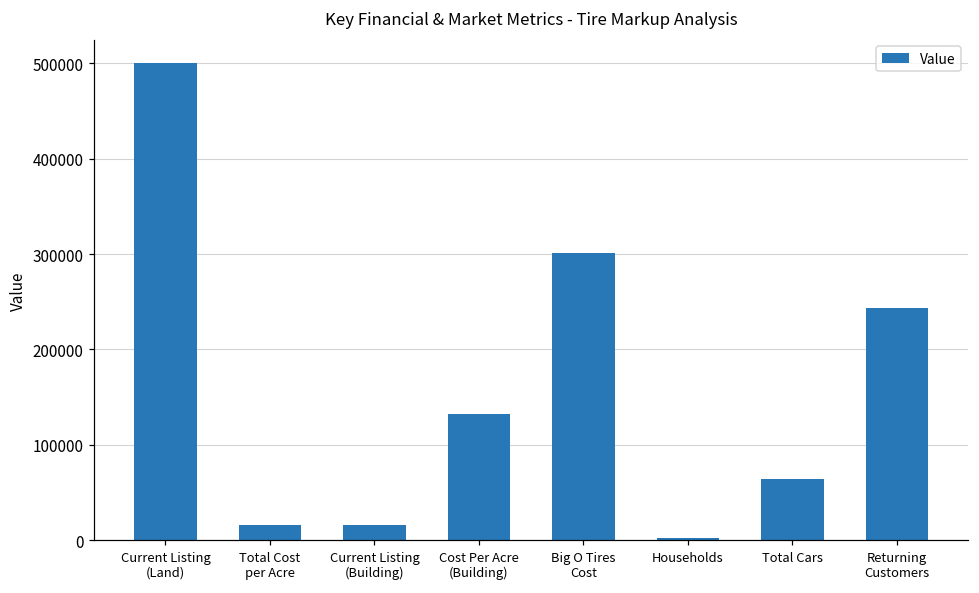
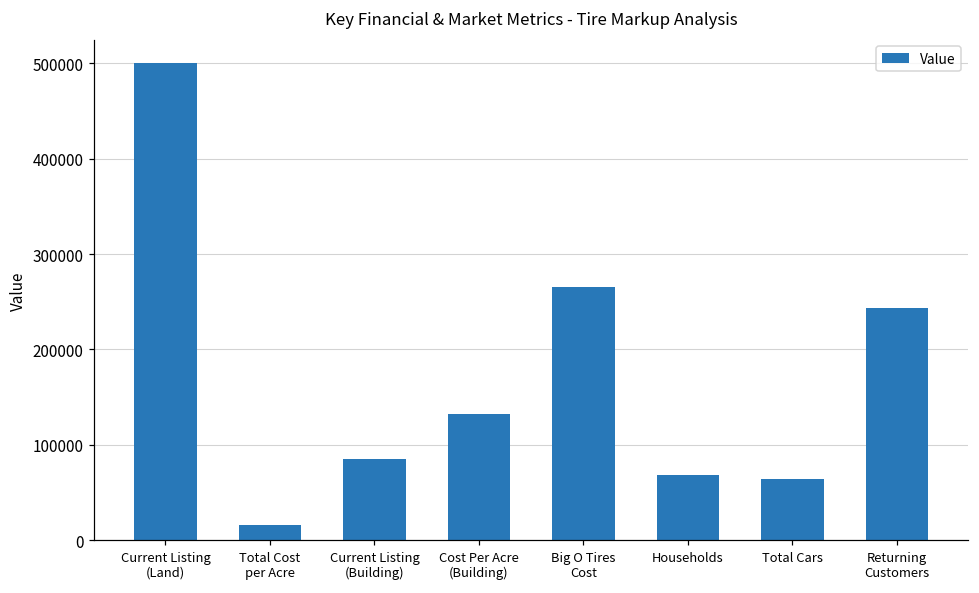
  {
    "Current Listing (Land)": 500000,
    "Total Cost per Acre": 20000,
-   "Current Listing (Building)": 20000,
+   "Current Listing (Building)": 90000,
    "Cost Per Acre (Building)": 130000,
-   "Big O Tires Cost": 300000,
-   "Households": 0,
+   "Big O Tires Cost": 270000,
+   "Households": 70000,
    "Total Cars": 60000,
    "Returning Customers": 240000
  }
